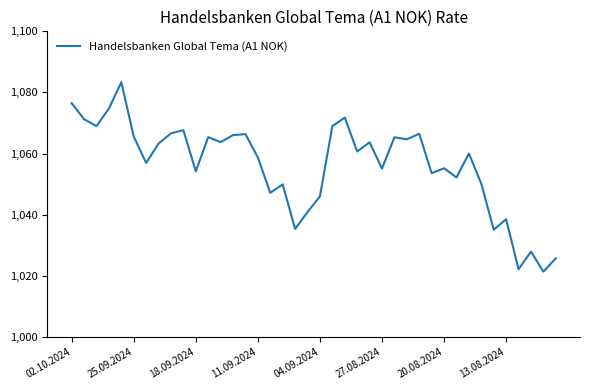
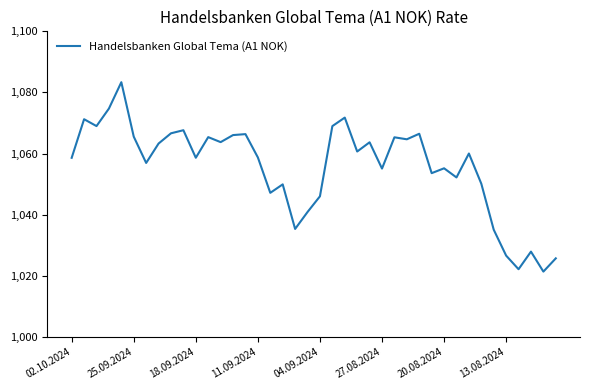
  {
-   "02.10.2024": "1,076",
+   "02.10.2024": "1,059",
    "25.09.2024": "1,066",
-   "18.09.2024": "1,054",
+   "18.09.2024": "1,059",
    "11.09.2024": "1,059",
    "04.09.2024": "1,046",
    "27.08.2024": "1,055",
    "20.08.2024": "1,055",
-   "13.08.2024": "1,039"
+   "13.08.2024": "1,027"
  }
